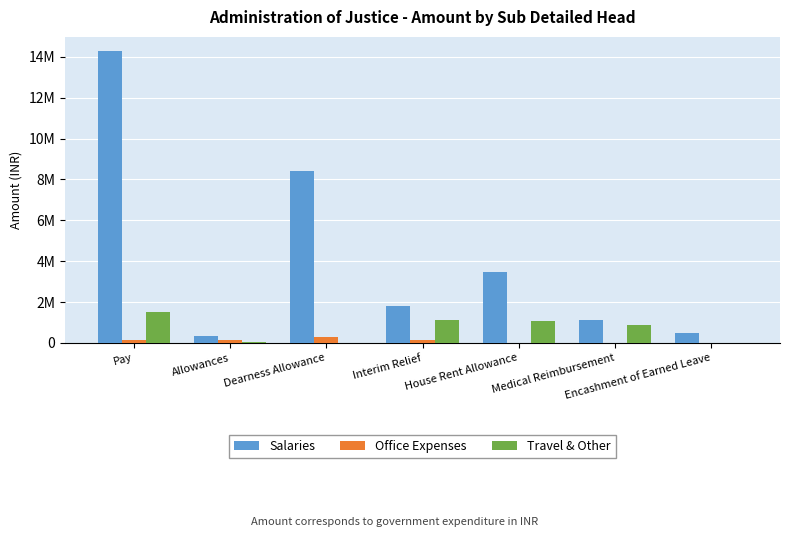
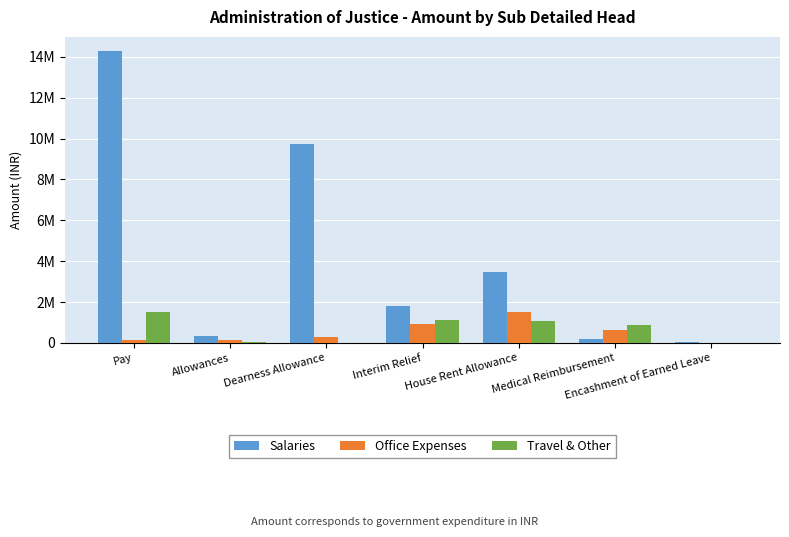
  {
    "Salaries": {
      "Pay": 14300000,
      "Allowances": 300000,
-     "Dearness Allowance": 8400000,
+     "Dearness Allowance": 9700000,
      "Interim Relief": 1800000,
      "House Rent Allowance": 3500000,
-     "Medical Reimbursement": 1100000,
-     "Encashment of Earned Leave": 500000
+     "Medical Reimbursement": 200000,
+     "Encashment of Earned Leave": 0
    },
    "Office Expenses": {
      "Pay": 100000,
      "Allowances": 100000,
      "Dearness Allowance": 300000,
-     "Interim Relief": 200000,
-     "House Rent Allowance": 0,
-     "Medical Reimbursement": 0,
+     "Interim Relief": 900000,
+     "House Rent Allowance": 1500000,
+     "Medical Reimbursement": 600000,
      "Encashment of Earned Leave": 0
    },
    "Travel & Other": {
      "Pay": 1500000,
      "Interim Relief": 1100000,
      "House Rent Allowance": 1100000,
      "Medical Reimbursement": 900000
    }
  }
